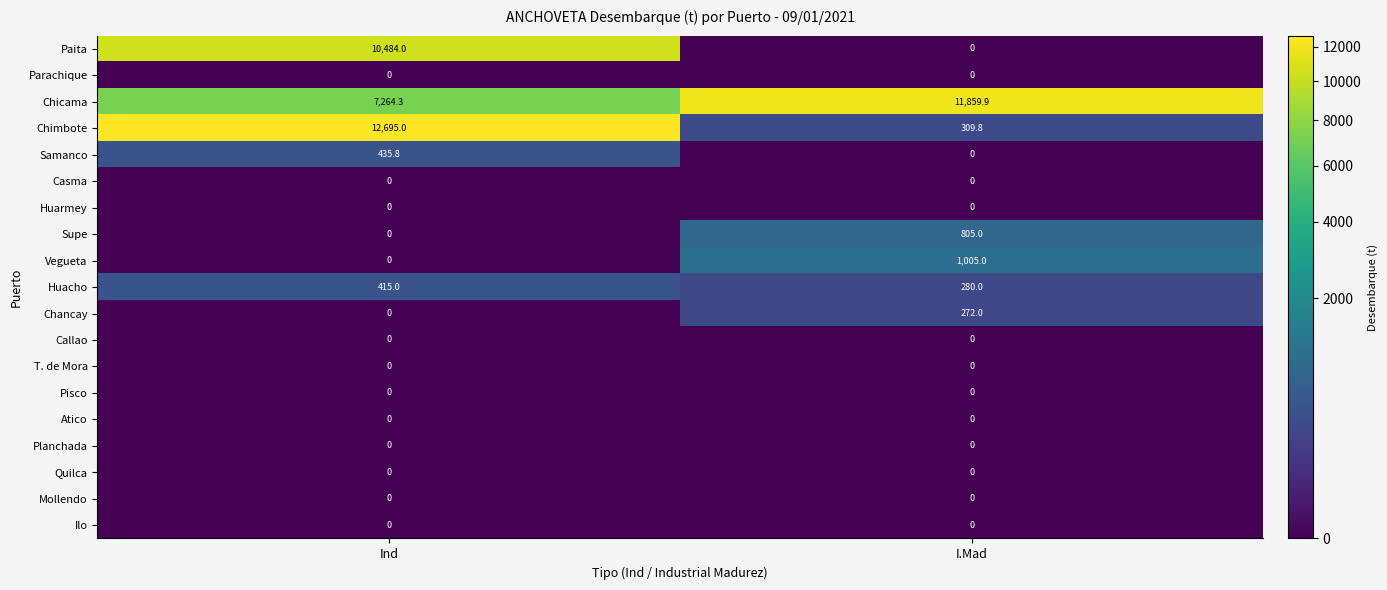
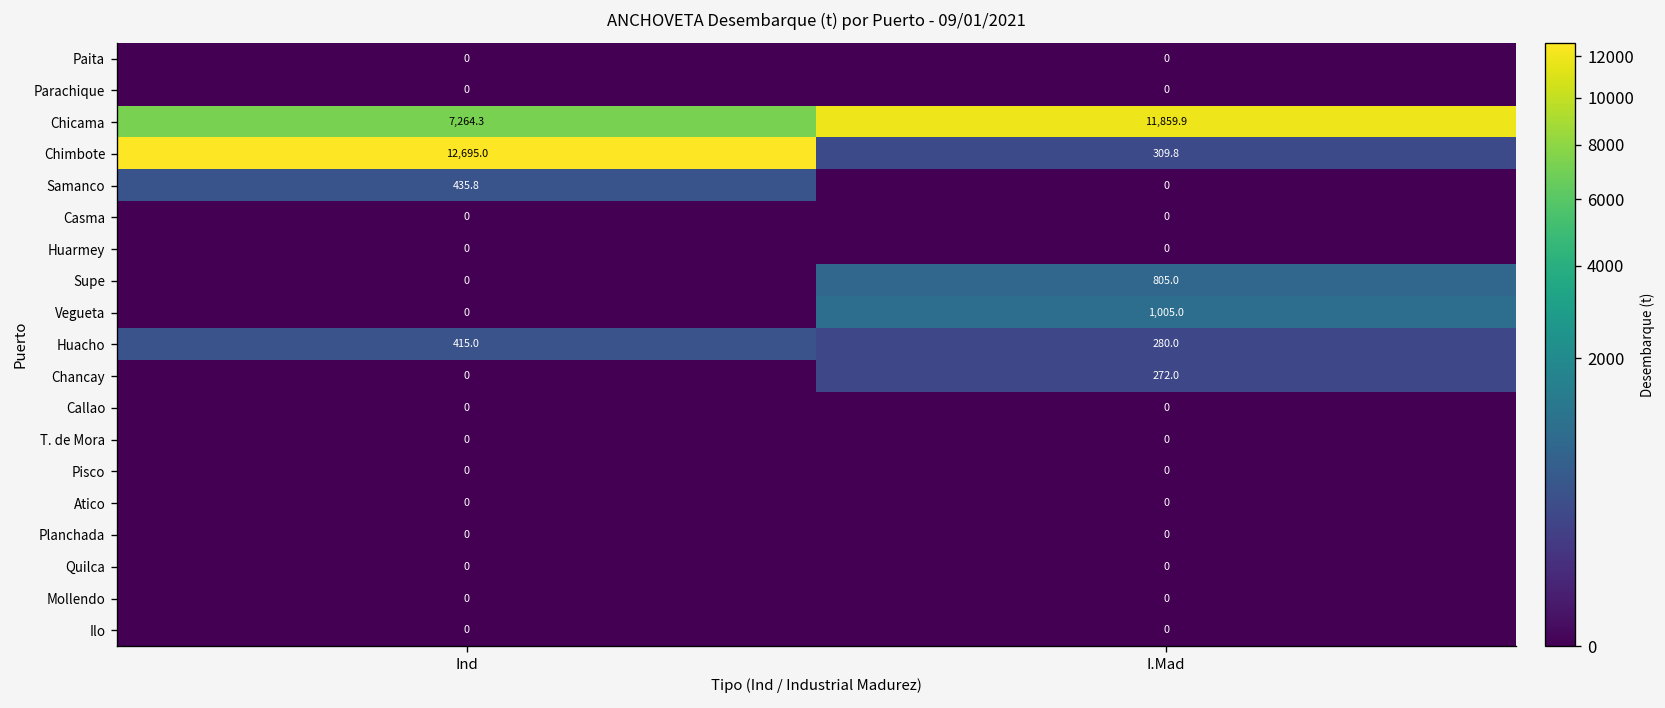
  {
    "Paita": {
-     "Ind": "10,484.0",
+     "Ind": "0",
      "I.Mad": "0"
    },
    "Parachique": {
      "Ind": "0",
      "I.Mad": "0"
    },
    "Chicama": {
      "Ind": "7,264.3",
      "I.Mad": "11,859.9"
    },
    "Chimbote": {
      "Ind": "12,695.0",
      "I.Mad": "309.8"
    },
    "Samanco": {
      "Ind": "435.8",
      "I.Mad": "0"
    },
    "Casma": {
      "Ind": "0",
      "I.Mad": "0"
    },
    "Huarmey": {
      "Ind": "0",
      "I.Mad": "0"
    },
    "Supe": {
      "Ind": "0",
      "I.Mad": "805.0"
    },
    "Vegueta": {
      "Ind": "0",
      "I.Mad": "1,005.0"
    },
    "Huacho": {
      "Ind": "415.0",
      "I.Mad": "280.0"
    },
    "Chancay": {
      "Ind": "0",
      "I.Mad": "272.0"
    },
    "Callao": {
      "Ind": "0",
      "I.Mad": "0"
    },
    "T. de Mora": {
      "Ind": "0",
      "I.Mad": "0"
    },
    "Pisco": {
      "Ind": "0",
      "I.Mad": "0"
    },
    "Atico": {
      "Ind": "0",
      "I.Mad": "0"
    },
    "Planchada": {
      "Ind": "0",
      "I.Mad": "0"
    },
    "Quilca": {
      "Ind": "0",
      "I.Mad": "0"
    },
    "Mollendo": {
      "Ind": "0",
      "I.Mad": "0"
    },
    "Ilo": {
      "Ind": "0",
      "I.Mad": "0"
    }
  }
